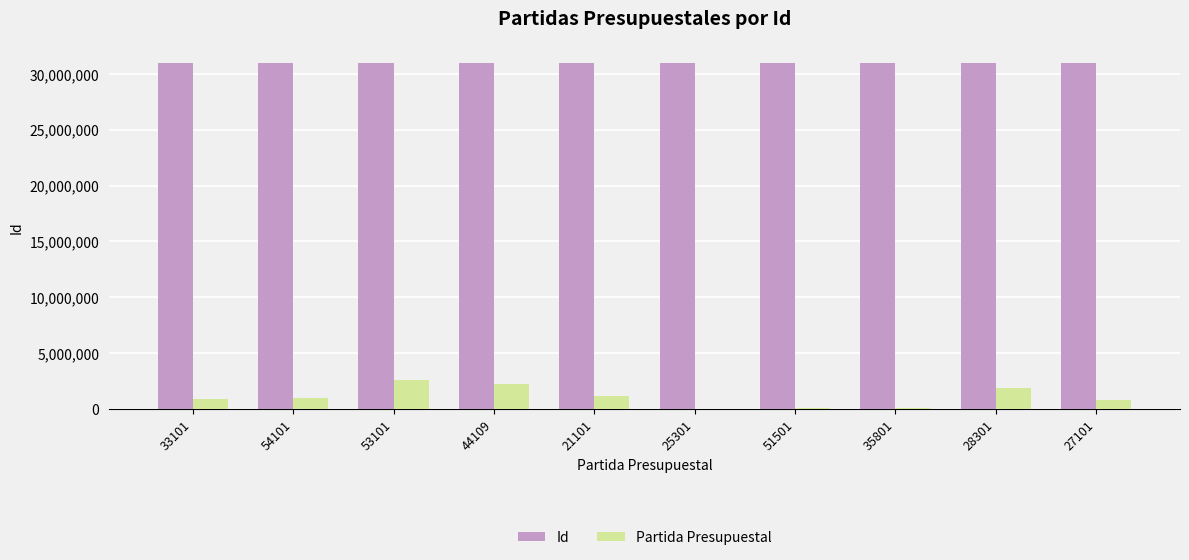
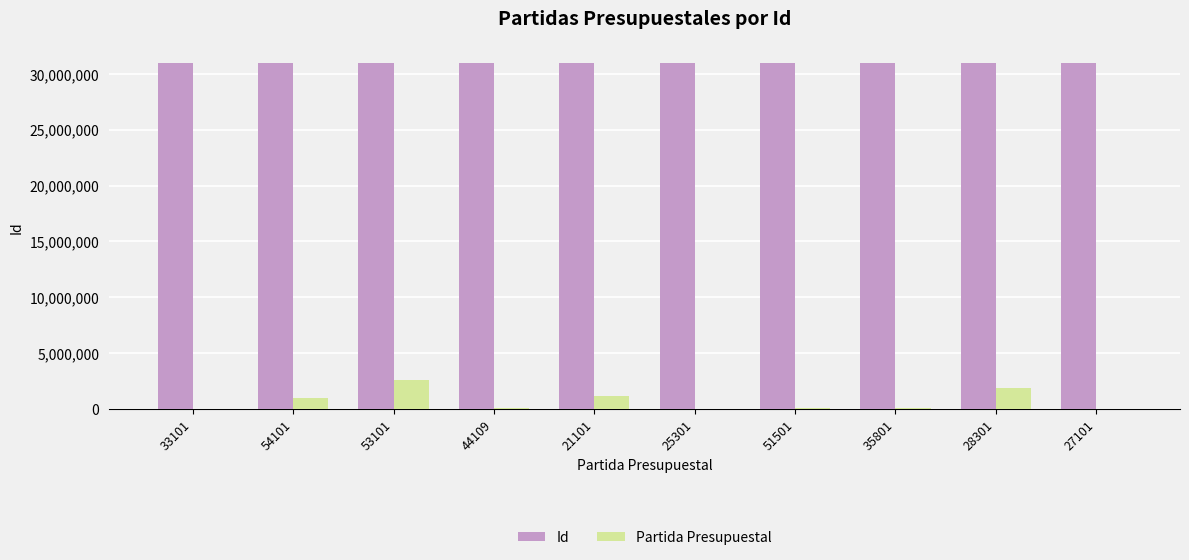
  {
    "Id": {
      "33101": "31,000,000",
      "54101": "31,000,000",
      "53101": "31,000,000",
      "44109": "31,000,000",
      "21101": "31,000,000",
      "25301": "31,000,000",
      "51501": "31,000,000",
      "35801": "31,000,000",
      "28301": "31,000,000",
      "27101": "31,000,000"
    },
    "Partida Presupuestal": {
-     "33101": "900,000",
+     "33101": "0",
      "54101": "1,000,000",
      "53101": "2,600,000",
-     "44109": "2,300,000",
+     "44109": "0",
      "21101": "1,200,000",
      "28301": "1,900,000",
-     "27101": "800,000"
+     "27101": "0"
    }
  }
